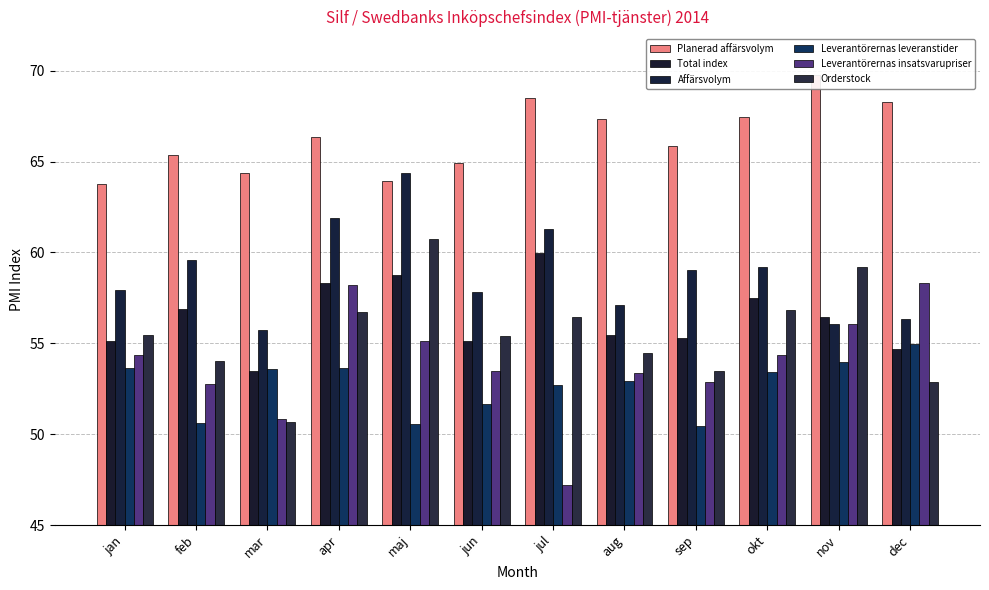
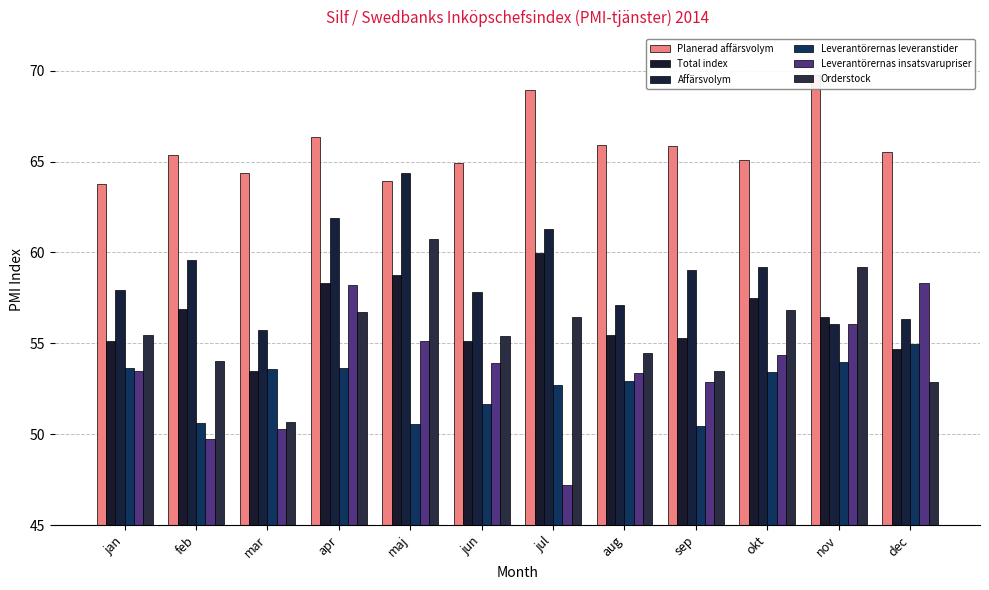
  {
    "Planerad affärsvolym": {
      "jan": 63.8,
      "feb": 65.4,
      "mar": 64.3,
      "apr": 66.3,
      "maj": 63.9,
      "jun": 64.9,
-     "jul": 68.5,
-     "aug": 67.3,
+     "jul": 69.0,
+     "aug": 65.9,
      "sep": 65.8,
-     "okt": 67.5,
-     "dec": 68.3
+     "okt": 65.1,
+     "dec": 65.5
    },
    "Leverantörernas insatsvarupriser": {
-     "jan": 54.4,
-     "feb": 52.8,
-     "mar": 50.8,
+     "jan": 53.5,
+     "feb": 49.7,
+     "mar": 50.3,
      "apr": 58.2,
      "maj": 55.1,
-     "jun": 53.5,
+     "jun": 53.9,
      "jul": 47.2,
      "aug": 53.4,
      "sep": 52.9,
      "okt": 54.4,
      "nov": 56.0,
      "dec": 58.3
    }
  }
